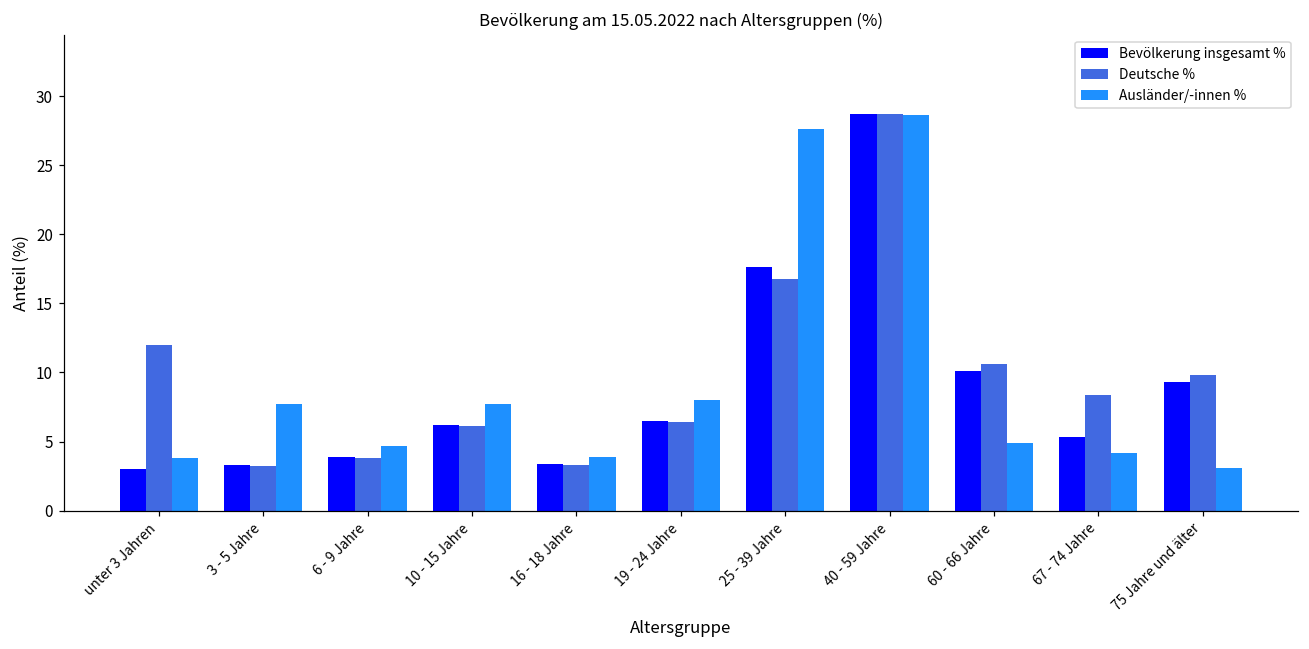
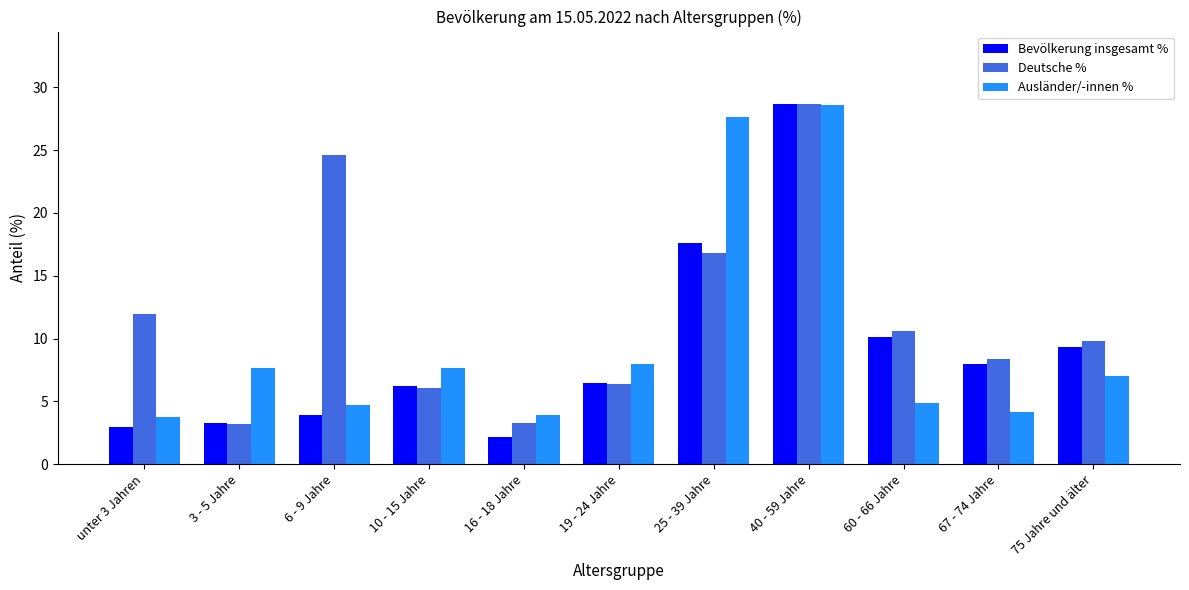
  {
    "Bevölkerung insgesamt %": {
      "unter 3 Jahren": 3.0,
      "3 - 5 Jahre": 3.3,
      "6 - 9 Jahre": 3.9,
      "10 - 15 Jahre": 6.2,
-     "16 - 18 Jahre": 3.4,
+     "16 - 18 Jahre": 2.2,
      "19 - 24 Jahre": 6.5,
      "25 - 39 Jahre": 17.6,
      "40 - 59 Jahre": 28.7,
      "60 - 66 Jahre": 10.1,
-     "67 - 74 Jahre": 5.3,
+     "67 - 74 Jahre": 8.0,
      "75 Jahre und älter": 9.3
    },
    "Deutsche %": {
      "unter 3 Jahren": 12.0,
      "3 - 5 Jahre": 3.2,
-     "6 - 9 Jahre": 3.8,
+     "6 - 9 Jahre": 24.6,
      "10 - 15 Jahre": 6.1,
      "16 - 18 Jahre": 3.3,
      "19 - 24 Jahre": 6.4,
      "25 - 39 Jahre": 16.8,
      "40 - 59 Jahre": 28.7,
      "60 - 66 Jahre": 10.6,
      "67 - 74 Jahre": 8.4,
      "75 Jahre und älter": 9.8
    },
    "Ausländer/-innen %": {
      "unter 3 Jahren": 3.8,
      "3 - 5 Jahre": 7.7,
      "6 - 9 Jahre": 4.7,
      "10 - 15 Jahre": 7.7,
      "16 - 18 Jahre": 3.9,
      "19 - 24 Jahre": 8.0,
      "25 - 39 Jahre": 27.6,
      "40 - 59 Jahre": 28.6,
      "60 - 66 Jahre": 4.9,
      "67 - 74 Jahre": 4.2,
-     "75 Jahre und älter": 3.1
+     "75 Jahre und älter": 7.0
    }
  }
